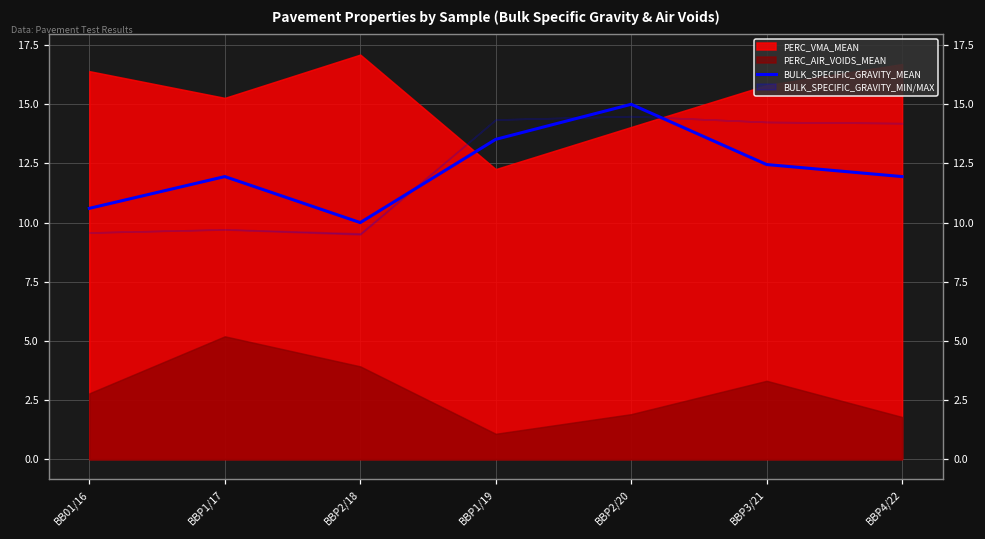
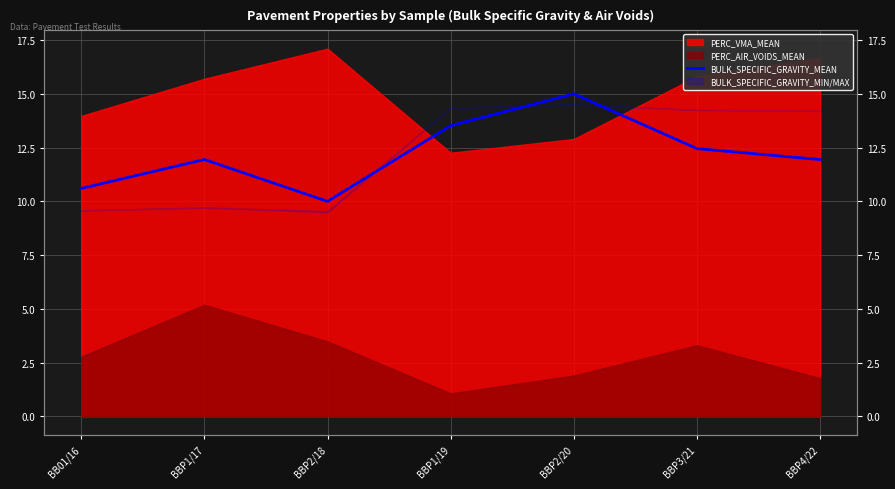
  {
    "PERC_VMA_MEAN": {
-     "BB01/16": 16.4,
-     "BBP1/17": 15.3,
+     "BB01/16": 14.0,
+     "BBP1/17": 15.7,
      "BBP2/18": 17.1,
      "BBP1/19": 12.3,
-     "BBP2/20": 14.0
+     "BBP2/20": 12.9
    },
    "PERC_AIR_VOIDS_MEAN": {
      "BB01/16": 2.8,
      "BBP1/17": 5.2,
-     "BBP2/18": 3.9,
+     "BBP2/18": 3.5,
      "BBP1/19": 1.1,
      "BBP2/20": 1.9,
      "BBP3/21": 3.3,
      "BBP4/22": 1.8
    }
  }
